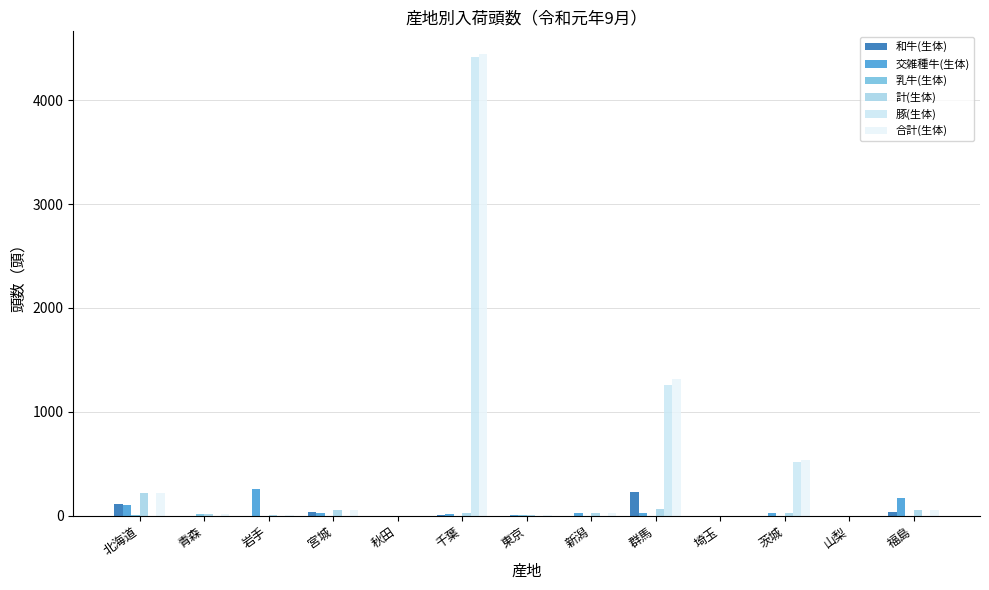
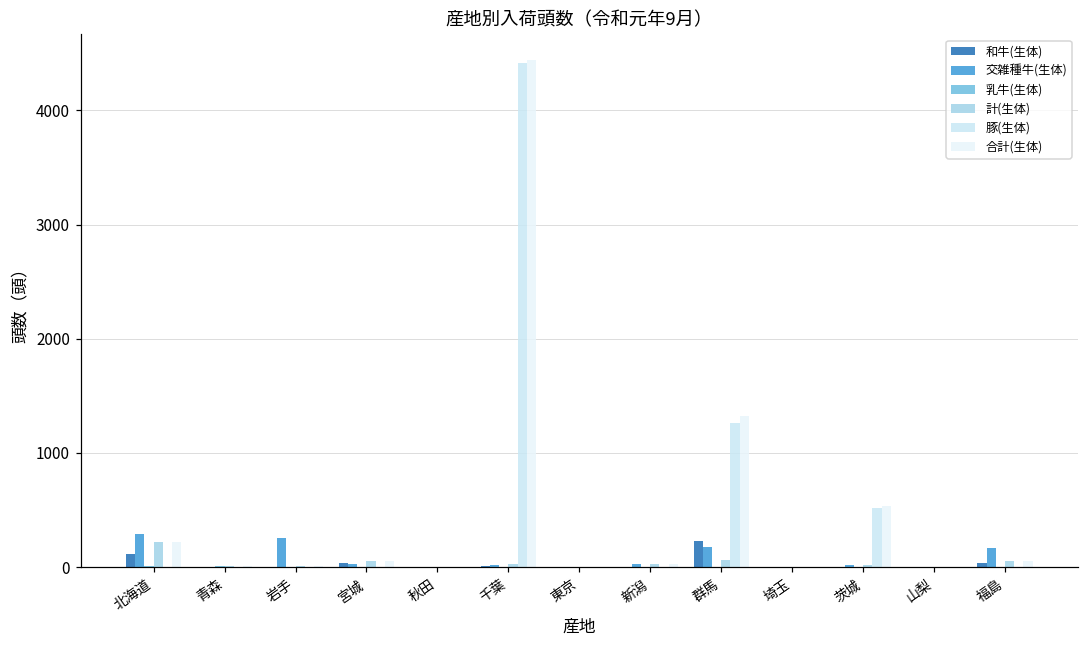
  {
    "和牛(生体)": {
      "北海道": 110,
      "青森": 0,
      "岩手": 0,
      "宮城": 30,
      "秋田": 0,
      "東京": 0,
      "新潟": 0,
      "群馬": 230,
      "埼玉": 0,
      "茨城": 0,
      "山梨": 0,
      "福島": 40
    },
    "交雑種牛(生体)": {
-     "北海道": 100,
+     "北海道": 290,
      "青森": 0,
      "岩手": 260,
      "秋田": 0,
      "新潟": 30,
-     "群馬": 30,
+     "群馬": 170,
      "埼玉": 0,
      "山梨": 0,
      "福島": 170
    }
  }
